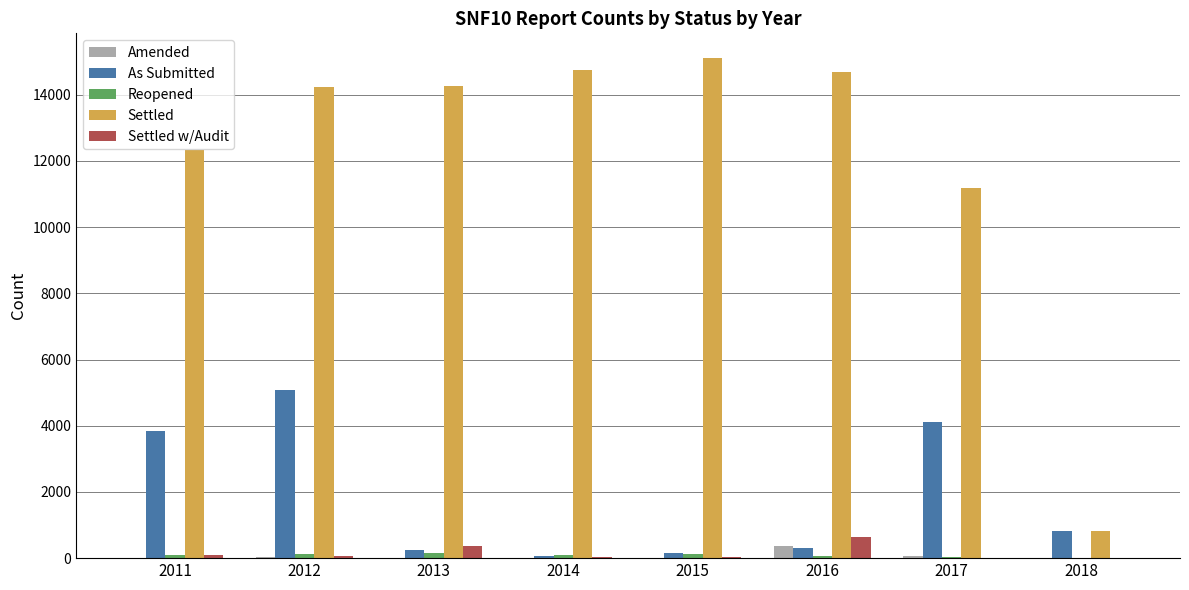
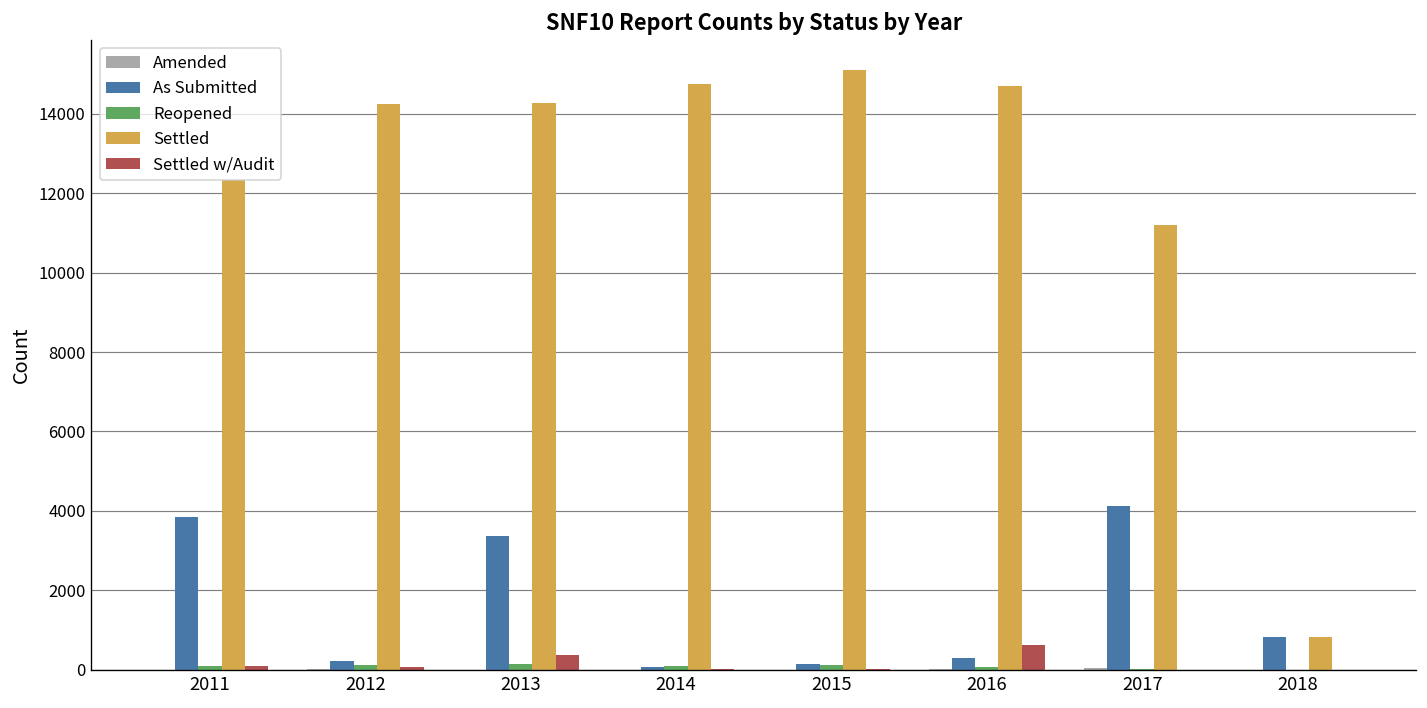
  {
    "Amended": {
      "2011": 0,
      "2013": 0,
      "2014": 0,
-     "2016": 400
+     "2016": 0
    },
    "As Submitted": {
      "2011": 3800,
-     "2012": 5100,
-     "2013": 300,
+     "2012": 200,
+     "2013": 3400,
      "2015": 100,
      "2016": 300,
      "2017": 4100,
      "2018": 800
    },
    "Reopened": {
      "2011": 100,
      "2012": 100,
      "2013": 200,
      "2014": 100,
      "2015": 100,
      "2016": 100
    },
    "Settled": {
      "2011": 12300,
      "2012": 14200,
      "2013": 14300,
      "2014": 14800,
      "2015": 15100,
      "2016": 14700,
      "2017": 11200,
      "2018": 800
    },
    "Settled w/Audit": {
      "2011": 100,
      "2013": 400,
      "2016": 600,
      "2018": 0
    }
  }
